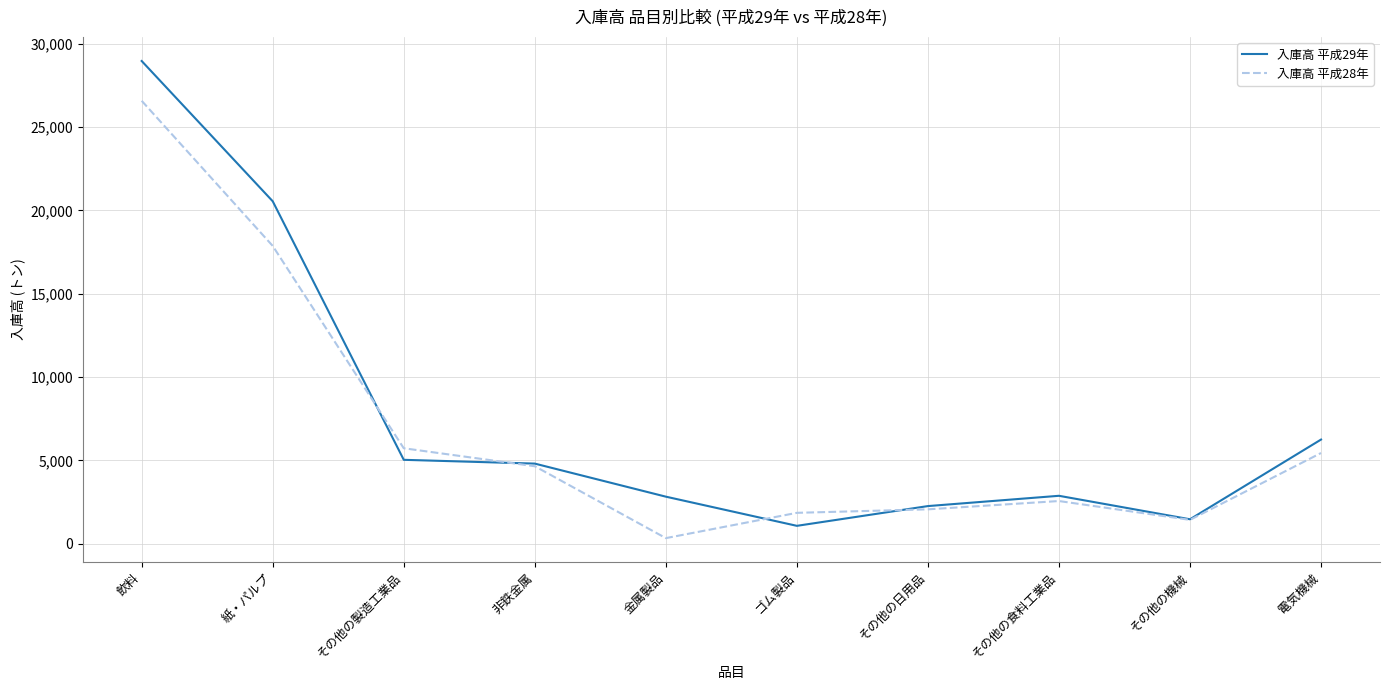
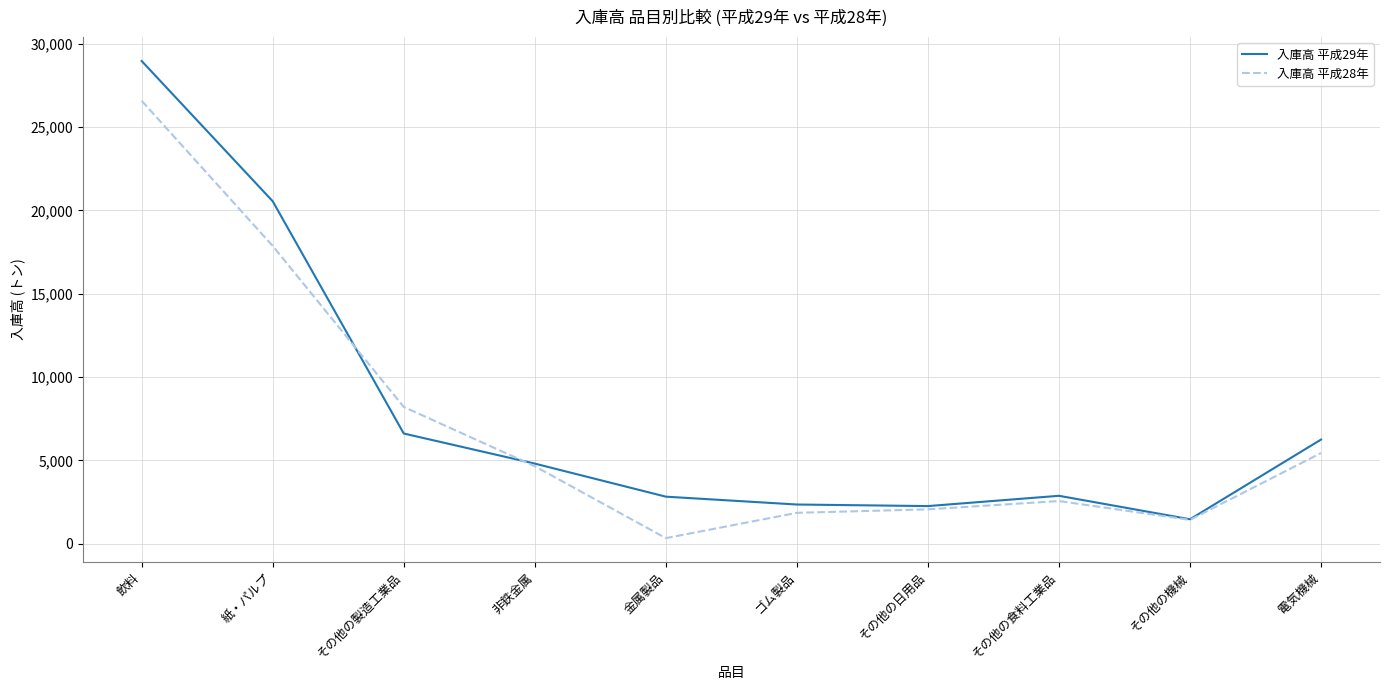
  {
    "入庫高 平成29年": {
      "飲料": "29,000",
      "紙・パルプ": "20,500",
-     "その他の製造工業品": "5,000",
+     "その他の製造工業品": "6,600",
      "非鉄金属": "4,800",
      "金属製品": "2,800",
-     "ゴム製品": "1,100",
+     "ゴム製品": "2,400",
      "その他の日用品": "2,300",
      "その他の食料工業品": "2,900",
      "電気機械": "6,300"
    },
    "入庫高 平成28年": {
      "飲料": "26,600",
      "紙・パルプ": "17,900",
-     "その他の製造工業品": "5,700",
+     "その他の製造工業品": "8,200",
      "非鉄金属": "4,700",
      "金属製品": "300",
      "ゴム製品": "1,900",
      "その他の日用品": "2,100",
      "その他の食料工業品": "2,600",
      "電気機械": "5,400"
    }
  }
